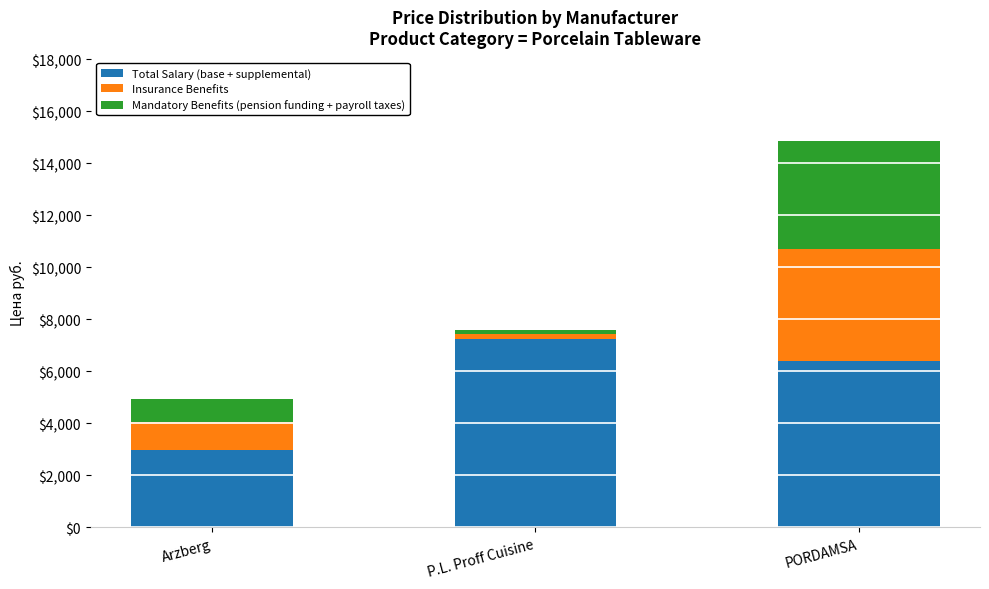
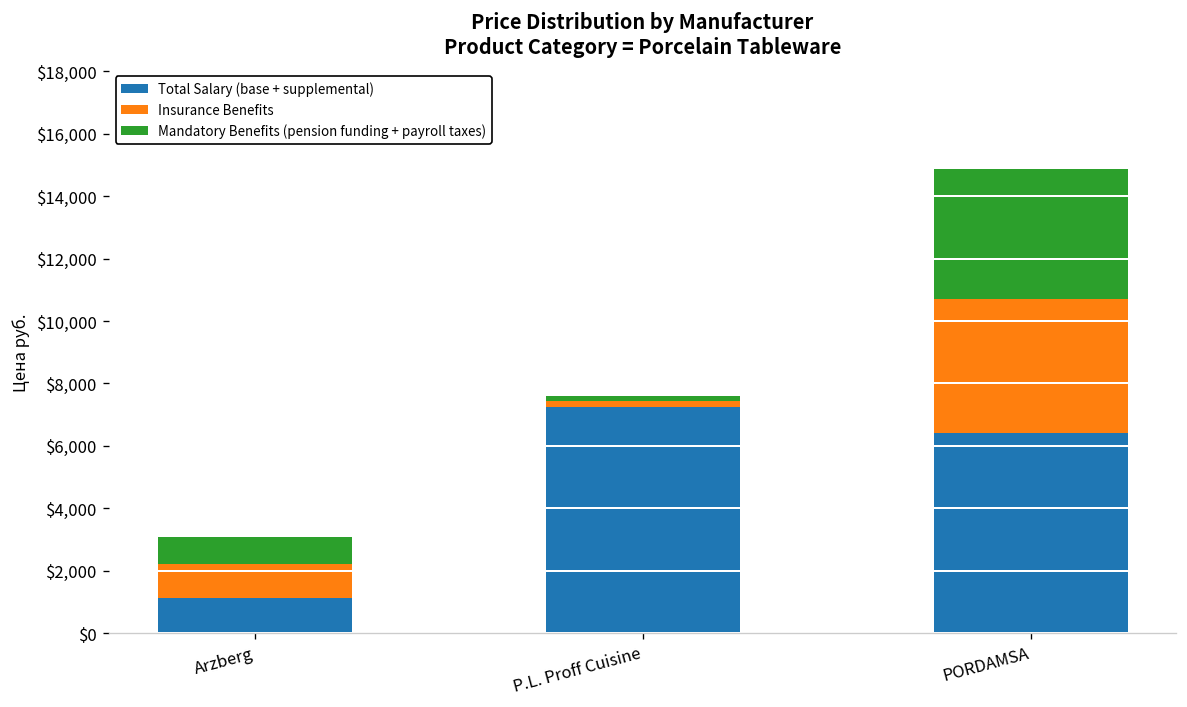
  {
    "Total Salary (base + supplemental)": {
-     "Arzberg": "$3,000",
+     "Arzberg": "$1,100",
      "P.L. Proff Cuisine": "$7,300",
      "PORDAMSA": "$6,400"
    },
    "Insurance Benefits": {
      "Arzberg": "$1,100",
      "P.L. Proff Cuisine": "$200",
      "PORDAMSA": "$4,300"
    },
    "Mandatory Benefits (pension funding + payroll taxes)": {
      "Arzberg": "$900",
      "P.L. Proff Cuisine": "$100",
      "PORDAMSA": "$4,200"
    }
  }
